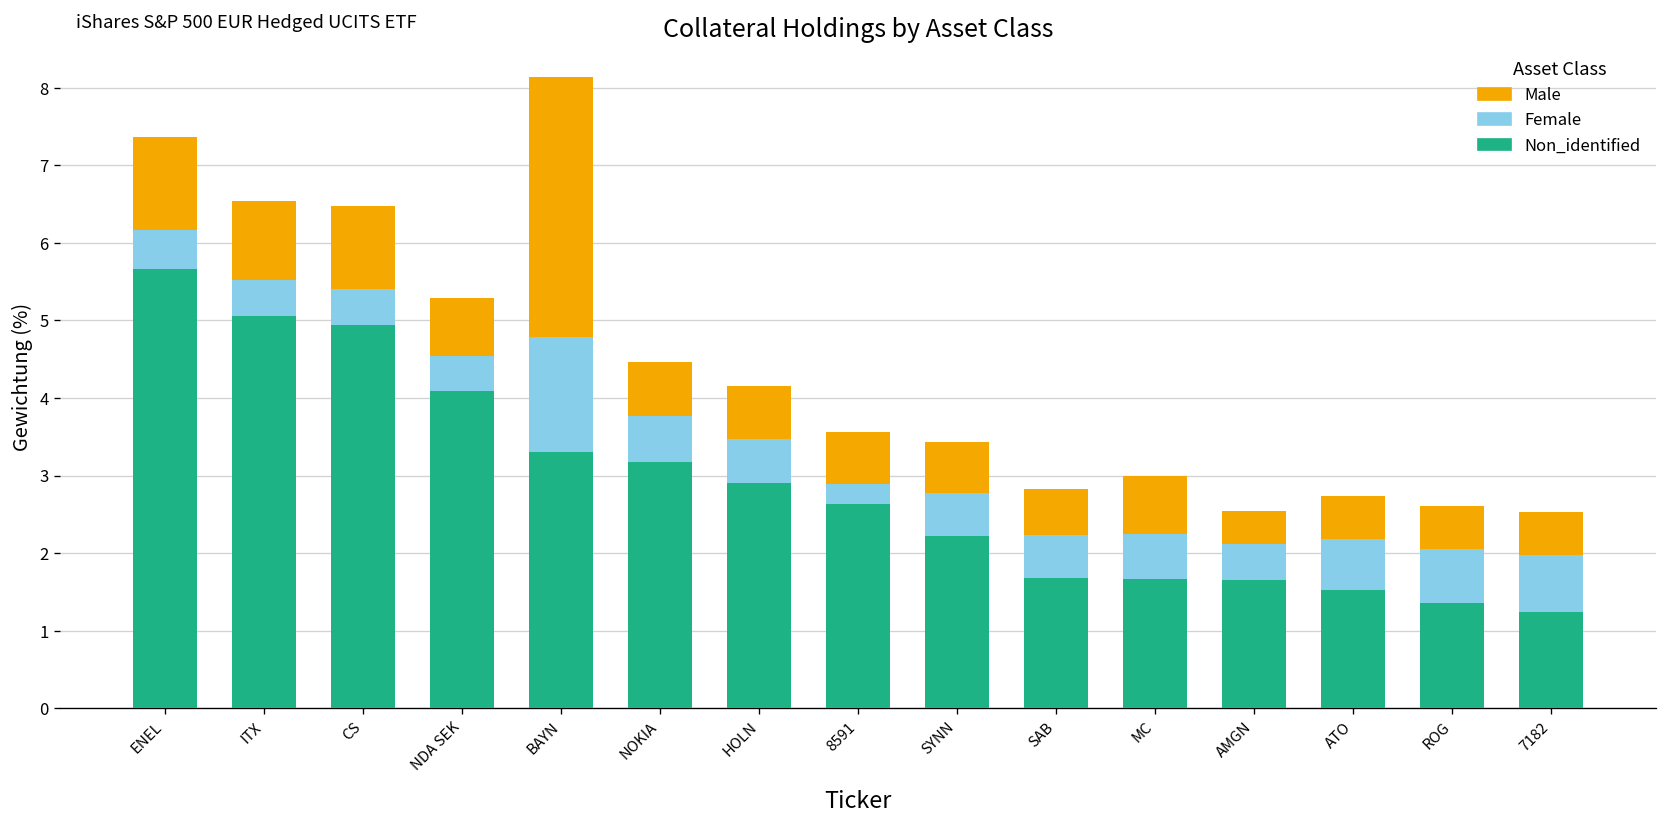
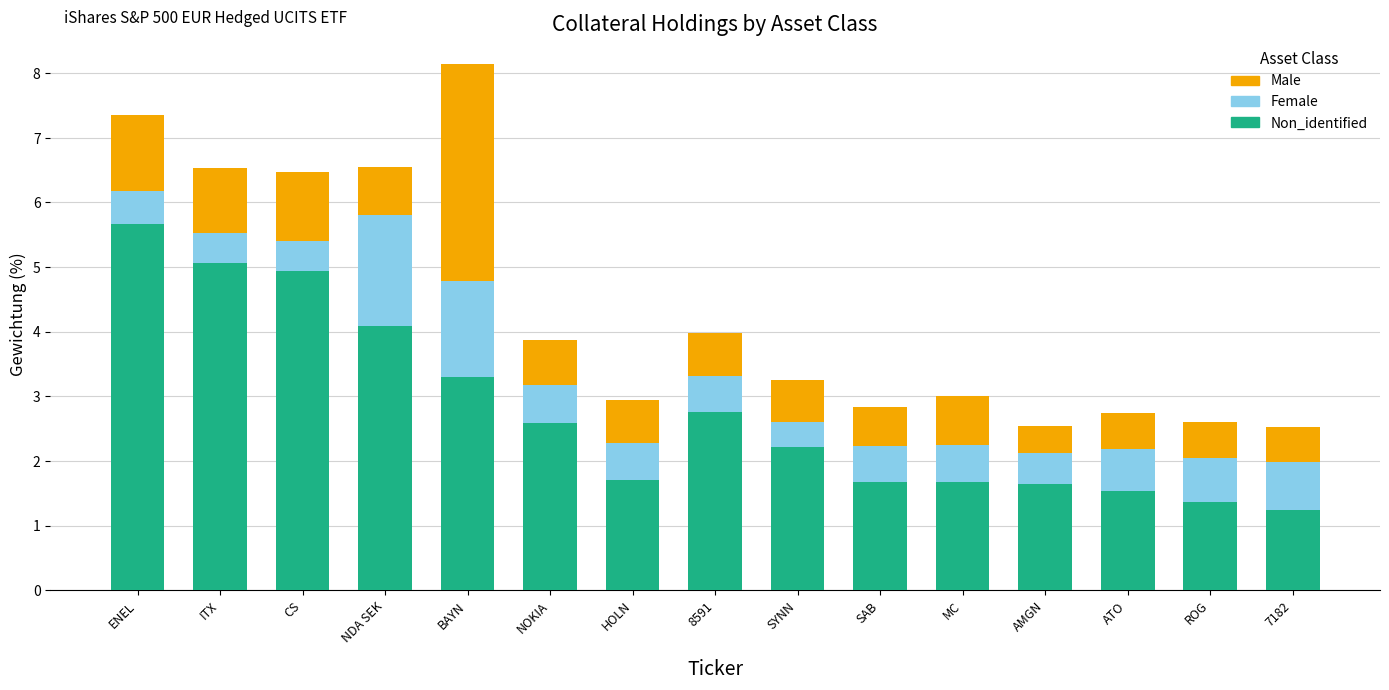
  {
    "Non_identified": {
      "ENEL": 5.7,
      "ITX": 5.1,
      "CS": 4.9,
      "NDA SEK": 4.1,
      "BAYN": 3.3,
-     "NOKIA": 3.2,
-     "HOLN": 2.9,
-     "8591": 2.6,
+     "NOKIA": 2.6,
+     "HOLN": 1.7,
+     "8591": 2.8,
      "SYNN": 2.2,
      "SAB": 1.7,
      "MC": 1.7,
      "AMGN": 1.7,
      "ATO": 1.5,
      "ROG": 1.4,
      "7182": 1.2
    },
    "Female": {
      "ENEL": 0.5,
      "ITX": 0.5,
      "CS": 0.5,
-     "NDA SEK": 0.5,
+     "NDA SEK": 1.7,
      "BAYN": 1.5,
      "NOKIA": 0.6,
      "HOLN": 0.6,
-     "8591": 0.3,
-     "SYNN": 0.6,
+     "8591": 0.6,
+     "SYNN": 0.4,
      "SAB": 0.5,
      "MC": 0.6,
      "AMGN": 0.5,
      "ATO": 0.7,
      "ROG": 0.7,
      "7182": 0.7
    },
    "Male": {
      "ENEL": 1.2,
      "ITX": 1.0,
      "CS": 1.1,
      "NDA SEK": 0.8,
      "BAYN": 3.3,
      "NOKIA": 0.7,
      "HOLN": 0.7,
      "8591": 0.7,
      "SYNN": 0.7,
      "SAB": 0.6,
      "MC": 0.8,
      "AMGN": 0.4,
      "ATO": 0.6,
      "ROG": 0.6,
      "7182": 0.5
    }
  }
